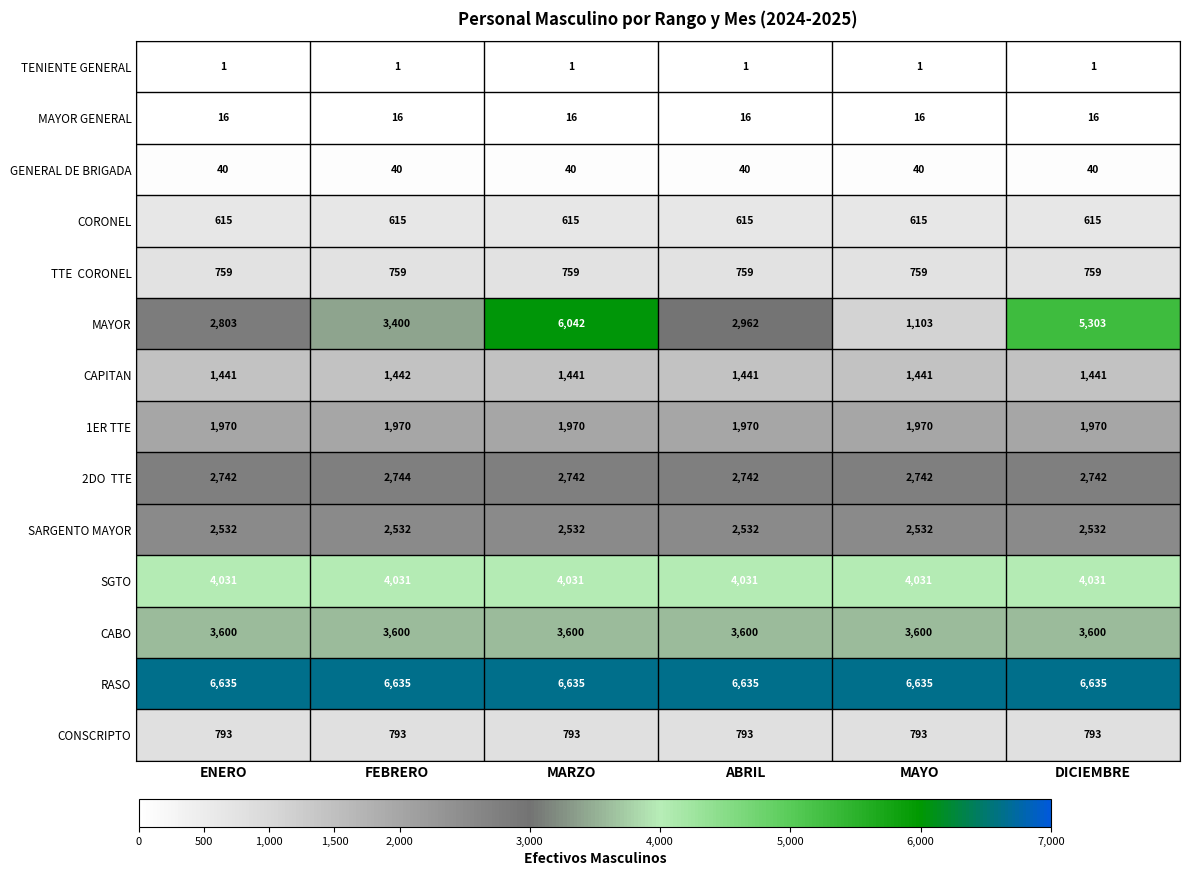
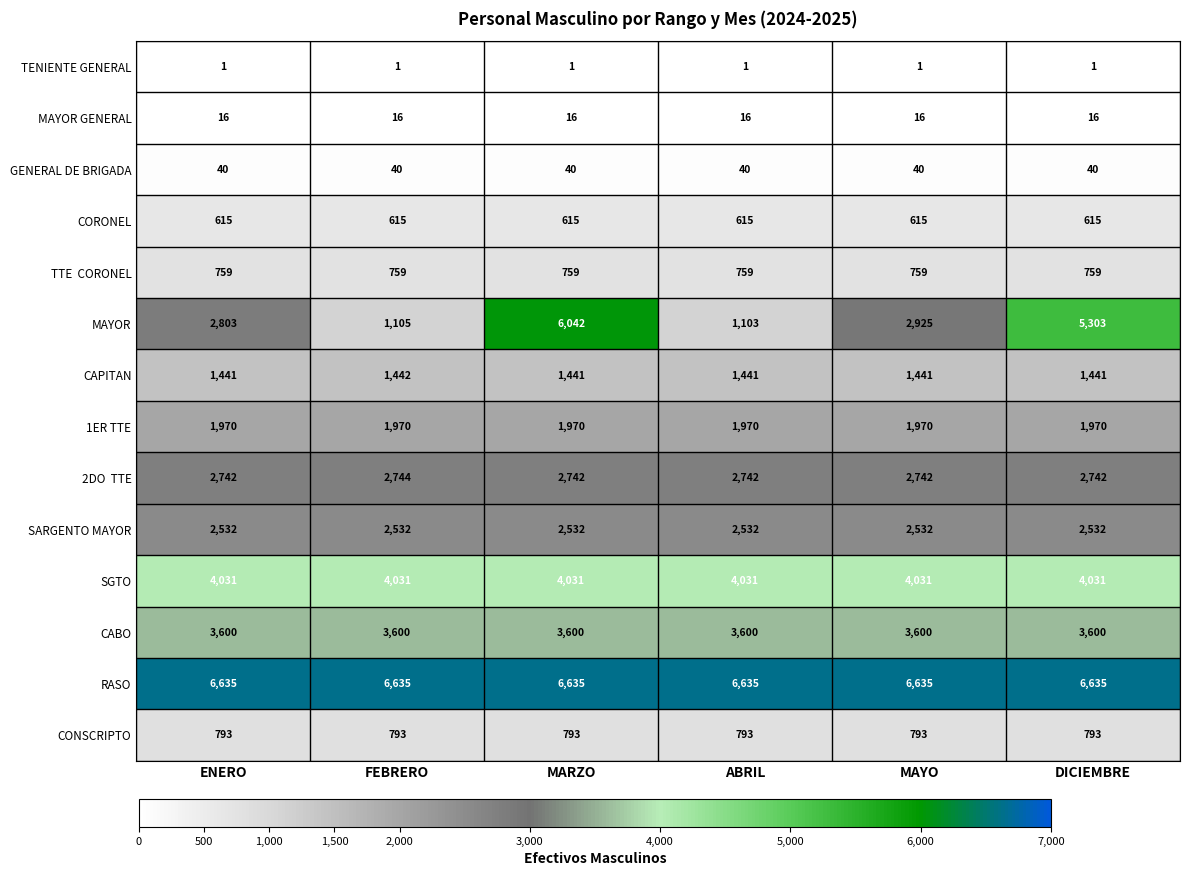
  {
    "TENIENTE GENERAL": {
      "ENERO": "1",
      "FEBRERO": "1",
      "MARZO": "1",
      "ABRIL": "1",
      "MAYO": "1",
      "DICIEMBRE": "1"
    },
    "MAYOR GENERAL": {
      "ENERO": "16",
      "FEBRERO": "16",
      "MARZO": "16",
      "ABRIL": "16",
      "MAYO": "16",
      "DICIEMBRE": "16"
    },
    "GENERAL DE BRIGADA": {
      "ENERO": "40",
      "FEBRERO": "40",
      "MARZO": "40",
      "ABRIL": "40",
      "MAYO": "40",
      "DICIEMBRE": "40"
    },
    "CORONEL": {
      "ENERO": "615",
      "FEBRERO": "615",
      "MARZO": "615",
      "ABRIL": "615",
      "MAYO": "615",
      "DICIEMBRE": "615"
    },
    "TTE CORONEL": {
      "ENERO": "759",
      "FEBRERO": "759",
      "MARZO": "759",
      "ABRIL": "759",
      "MAYO": "759",
      "DICIEMBRE": "759"
    },
    "MAYOR": {
      "ENERO": "2,803",
-     "FEBRERO": "3,400",
+     "FEBRERO": "1,105",
      "MARZO": "6,042",
-     "ABRIL": "2,962",
-     "MAYO": "1,103",
+     "ABRIL": "1,103",
+     "MAYO": "2,925",
      "DICIEMBRE": "5,303"
    },
    "CAPITAN": {
      "ENERO": "1,441",
      "FEBRERO": "1,442",
      "MARZO": "1,441",
      "ABRIL": "1,441",
      "MAYO": "1,441",
      "DICIEMBRE": "1,441"
    },
    "1ER TTE": {
      "ENERO": "1,970",
      "FEBRERO": "1,970",
      "MARZO": "1,970",
      "ABRIL": "1,970",
      "MAYO": "1,970",
      "DICIEMBRE": "1,970"
    },
    "2DO TTE": {
      "ENERO": "2,742",
      "FEBRERO": "2,744",
      "MARZO": "2,742",
      "ABRIL": "2,742",
      "MAYO": "2,742",
      "DICIEMBRE": "2,742"
    },
    "SARGENTO MAYOR": {
      "ENERO": "2,532",
      "FEBRERO": "2,532",
      "MARZO": "2,532",
      "ABRIL": "2,532",
      "MAYO": "2,532",
      "DICIEMBRE": "2,532"
    },
    "SGTO": {
      "ENERO": "4,031",
      "FEBRERO": "4,031",
      "MARZO": "4,031",
      "ABRIL": "4,031",
      "MAYO": "4,031",
      "DICIEMBRE": "4,031"
    },
    "CABO": {
      "ENERO": "3,600",
      "FEBRERO": "3,600",
      "MARZO": "3,600",
      "ABRIL": "3,600",
      "MAYO": "3,600",
      "DICIEMBRE": "3,600"
    },
    "RASO": {
      "ENERO": "6,635",
      "FEBRERO": "6,635",
      "MARZO": "6,635",
      "ABRIL": "6,635",
      "MAYO": "6,635",
      "DICIEMBRE": "6,635"
    },
    "CONSCRIPTO": {
      "ENERO": "793",
      "FEBRERO": "793",
      "MARZO": "793",
      "ABRIL": "793",
      "MAYO": "793",
      "DICIEMBRE": "793"
    }
  }
